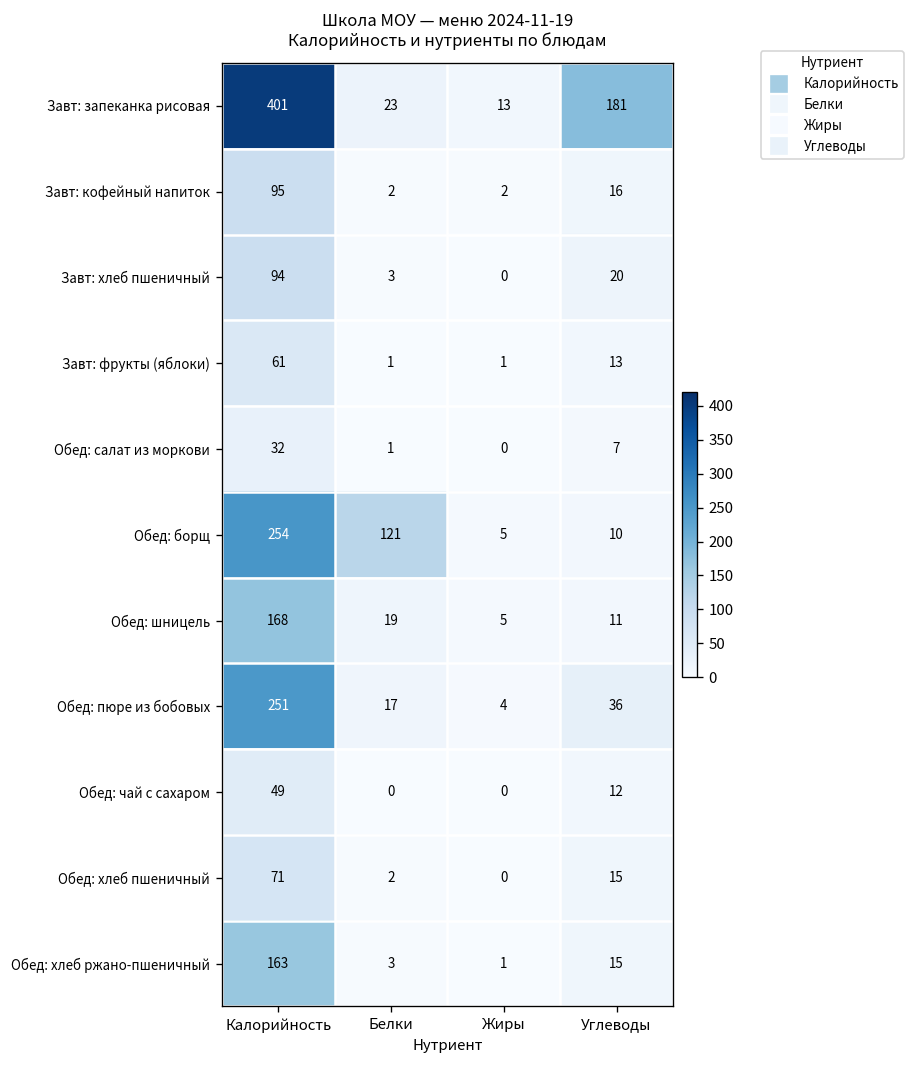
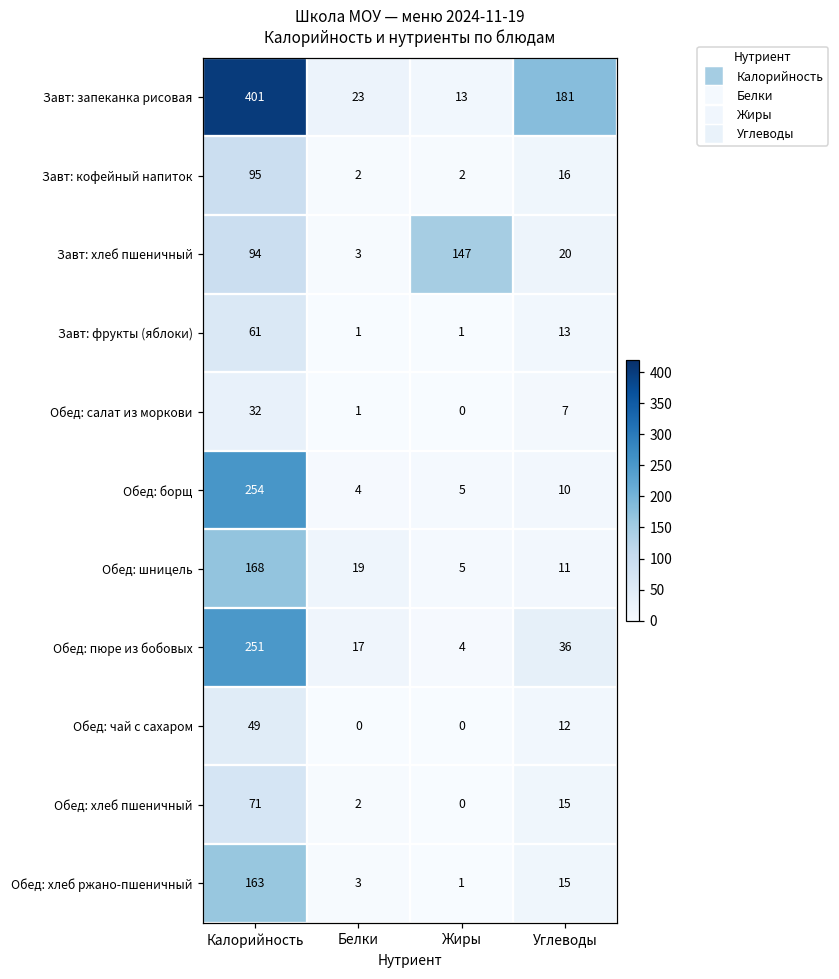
  {
    "Завт: запеканка рисовая": {
      "Калорийность": 401,
      "Белки": 23,
      "Жиры": 13,
      "Углеводы": 181
    },
    "Завт: кофейный напиток": {
      "Калорийность": 95,
      "Белки": 2,
      "Жиры": 2,
      "Углеводы": 16
    },
    "Завт: хлеб пшеничный": {
      "Калорийность": 94,
      "Белки": 3,
-     "Жиры": 0,
+     "Жиры": 147,
      "Углеводы": 20
    },
    "Завт: фрукты (яблоки)": {
      "Калорийность": 61,
      "Белки": 1,
      "Жиры": 1,
      "Углеводы": 13
    },
    "Обед: салат из моркови": {
      "Калорийность": 32,
      "Белки": 1,
      "Жиры": 0,
      "Углеводы": 7
    },
    "Обед: борщ": {
      "Калорийность": 254,
-     "Белки": 121,
+     "Белки": 4,
      "Жиры": 5,
      "Углеводы": 10
    },
    "Обед: шницель": {
      "Калорийность": 168,
      "Белки": 19,
      "Жиры": 5,
      "Углеводы": 11
    },
    "Обед: пюре из бобовых": {
      "Калорийность": 251,
      "Белки": 17,
      "Жиры": 4,
      "Углеводы": 36
    },
    "Обед: чай с сахаром": {
      "Калорийность": 49,
      "Белки": 0,
      "Жиры": 0,
      "Углеводы": 12
    },
    "Обед: хлеб пшеничный": {
      "Калорийность": 71,
      "Белки": 2,
      "Жиры": 0,
      "Углеводы": 15
    },
    "Обед: хлеб ржано-пшеничный": {
      "Калорийность": 163,
      "Белки": 3,
      "Жиры": 1,
      "Углеводы": 15
    }
  }
